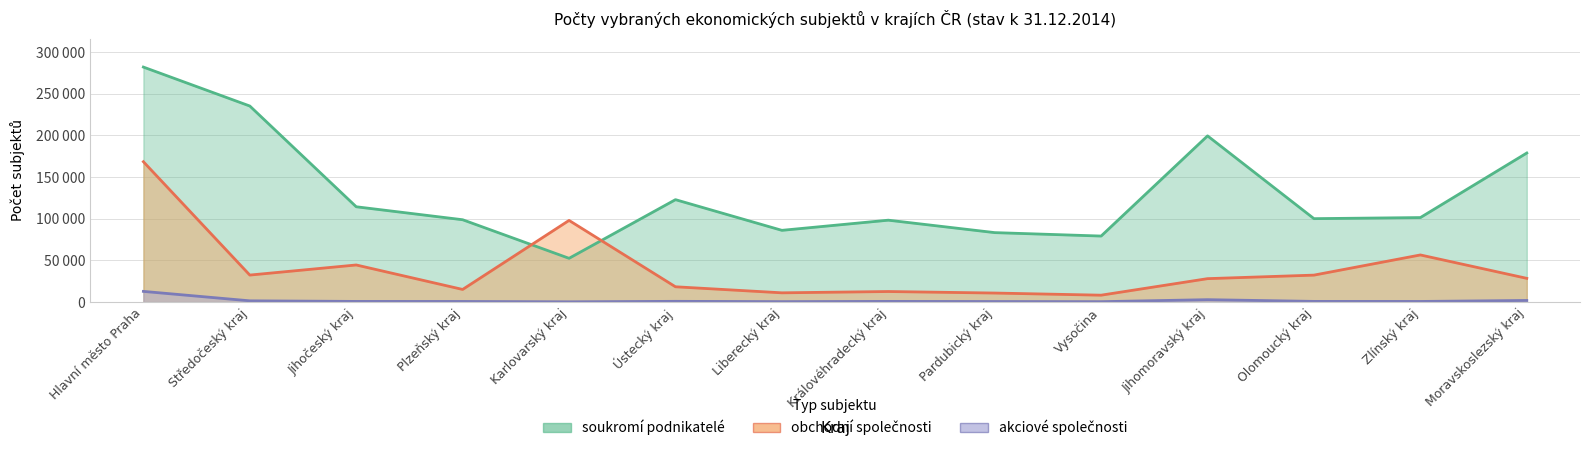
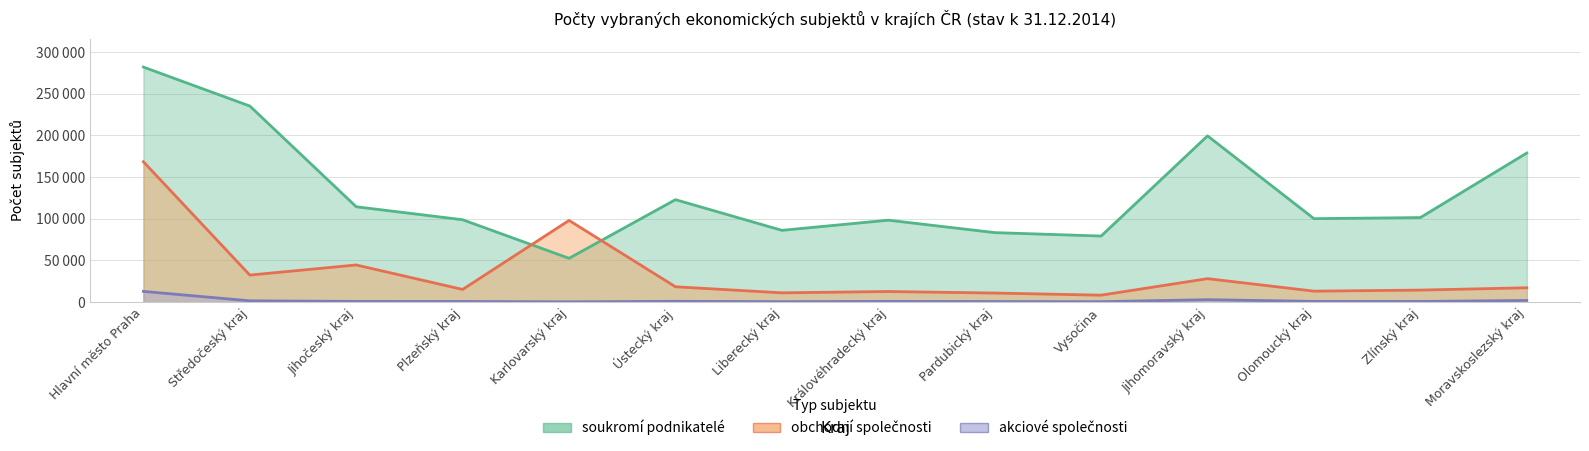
  {
    "obchodní společnosti": {
      "Hlavní město Praha": 170000,
      "Středočeský kraj": 30000,
      "Jihočeský kraj": 40000,
      "Plzeňský kraj": 20000,
      "Karlovarský kraj": 100000,
      "Ústecký kraj": 20000,
      "Liberecký kraj": 10000,
      "Královéhradecký kraj": 10000,
      "Pardubický kraj": 10000,
      "Vysočina": 10000,
      "Jihomoravský kraj": 30000,
-     "Olomoucký kraj": 30000,
-     "Zlínský kraj": 60000,
-     "Moravskoslezský kraj": 30000
+     "Olomoucký kraj": 10000,
+     "Zlínský kraj": 10000,
+     "Moravskoslezský kraj": 20000
    }
  }
